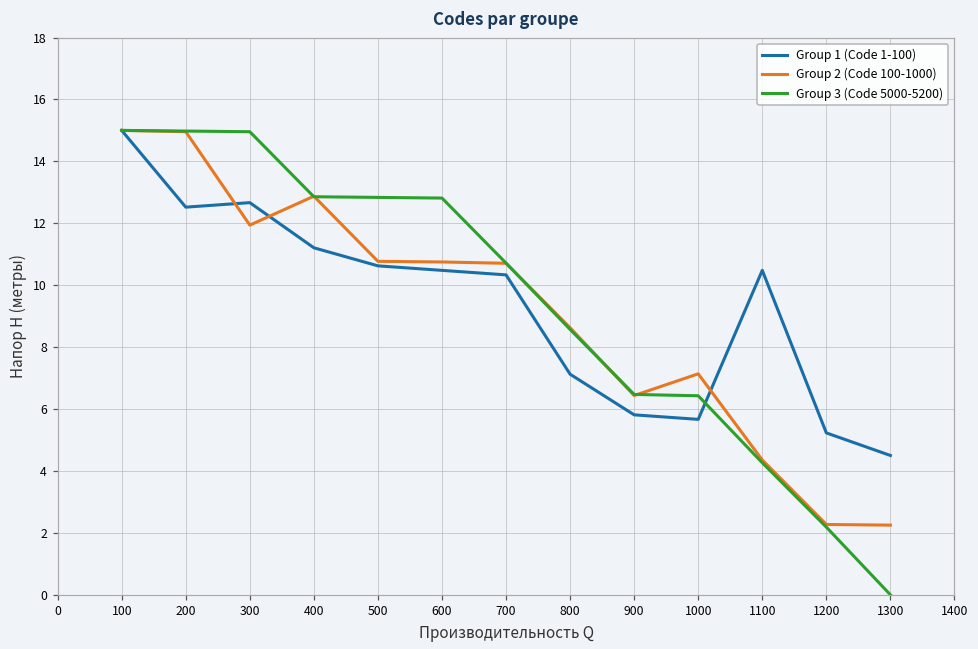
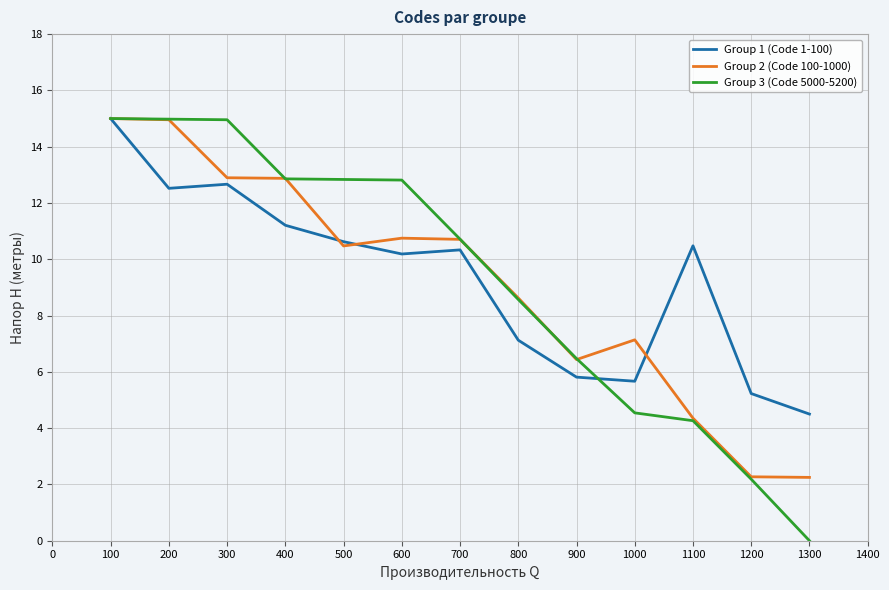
  {
    "Group 1 (Code 1-100)": {
      "200": 12.5,
      "300": 12.7,
      "400": 11.2,
      "500": 10.6,
-     "600": 10.5,
+     "600": 10.2,
      "700": 10.3,
      "800": 7.1,
      "900": 5.8,
      "1000": 5.7,
      "1100": 10.5,
      "1200": 5.2,
      "1300": 4.5
    },
    "Group 2 (Code 100-1000)": {
-     "300": 11.9,
-     "500": 10.8,
+     "300": 12.9,
+     "500": 10.5,
      "600": 10.8,
      "1000": 7.1,
      "1300": 2.3
    },
    "Group 3 (Code 5000-5200)": {
      "300": 15.0,
      "500": 12.8,
      "600": 12.8,
-     "1000": 6.4,
+     "1000": 4.5,
      "1300": 0.0
    }
  }
